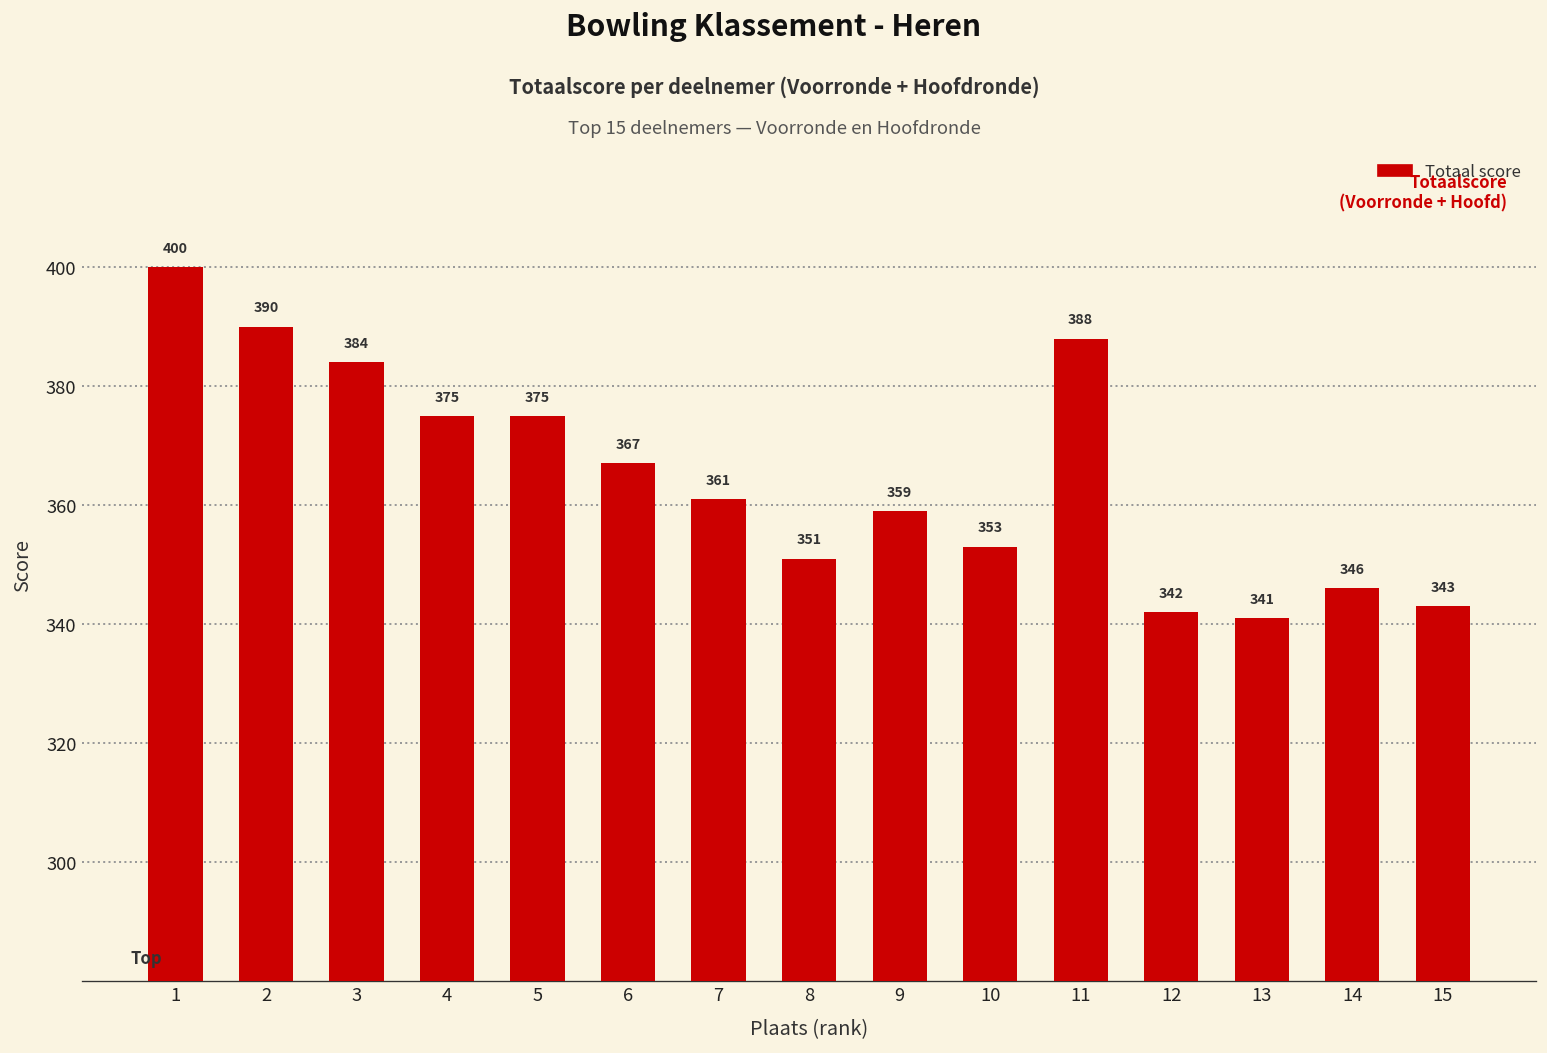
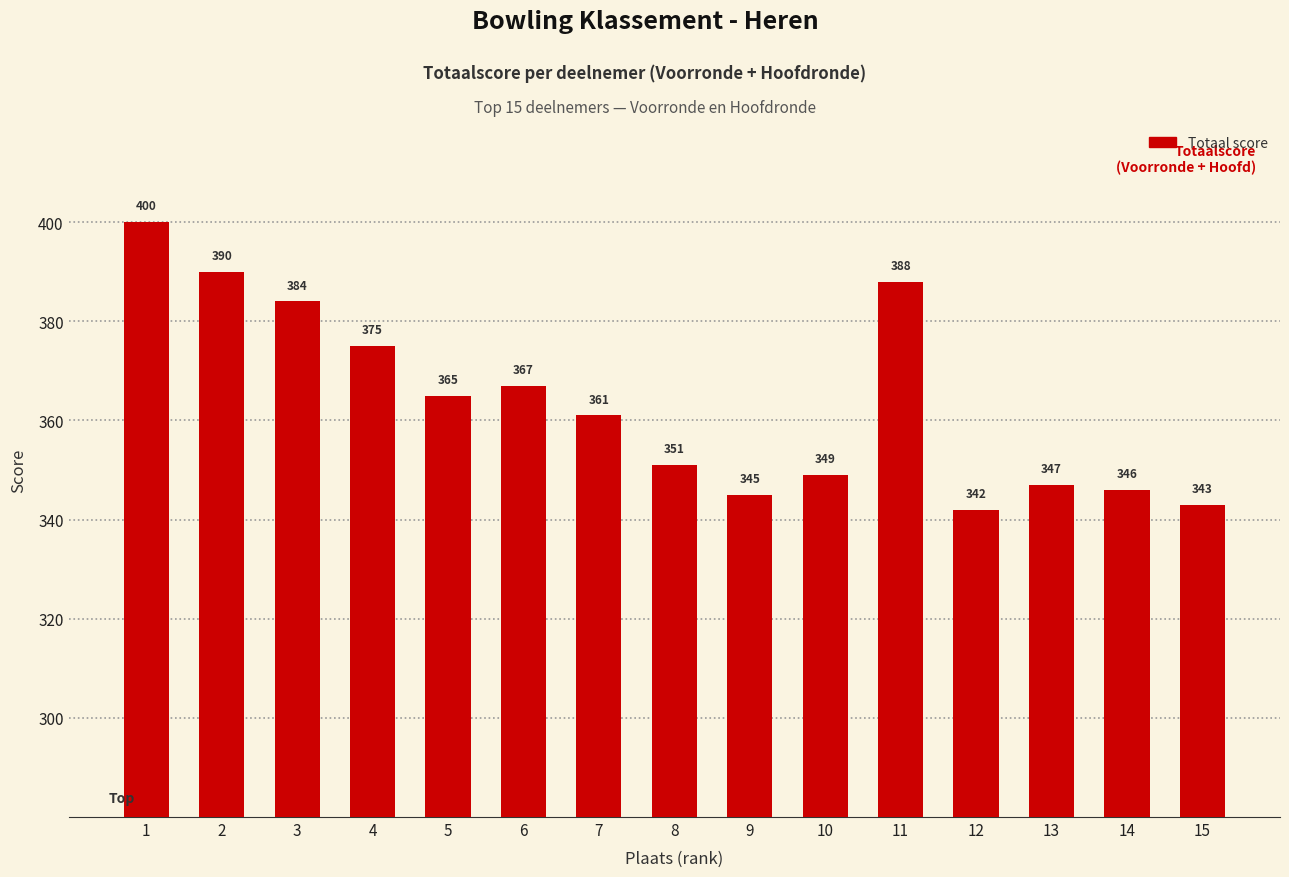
  {
    "1": 400,
    "2": 390,
    "3": 384,
    "4": 375,
-   "5": 375,
+   "5": 365,
    "6": 367,
    "7": 361,
    "8": 351,
-   "9": 359,
-   "10": 353,
+   "9": 345,
+   "10": 349,
    "11": 388,
    "12": 342,
-   "13": 341,
+   "13": 347,
    "14": 346,
    "15": 343
  }
